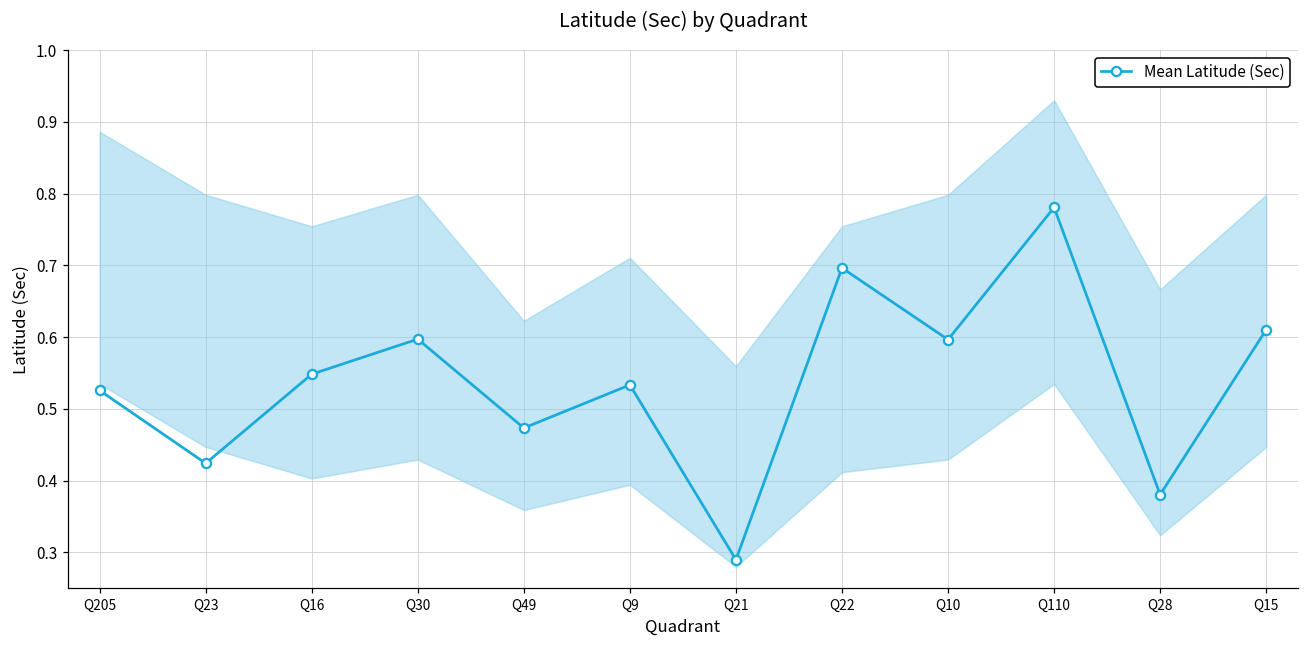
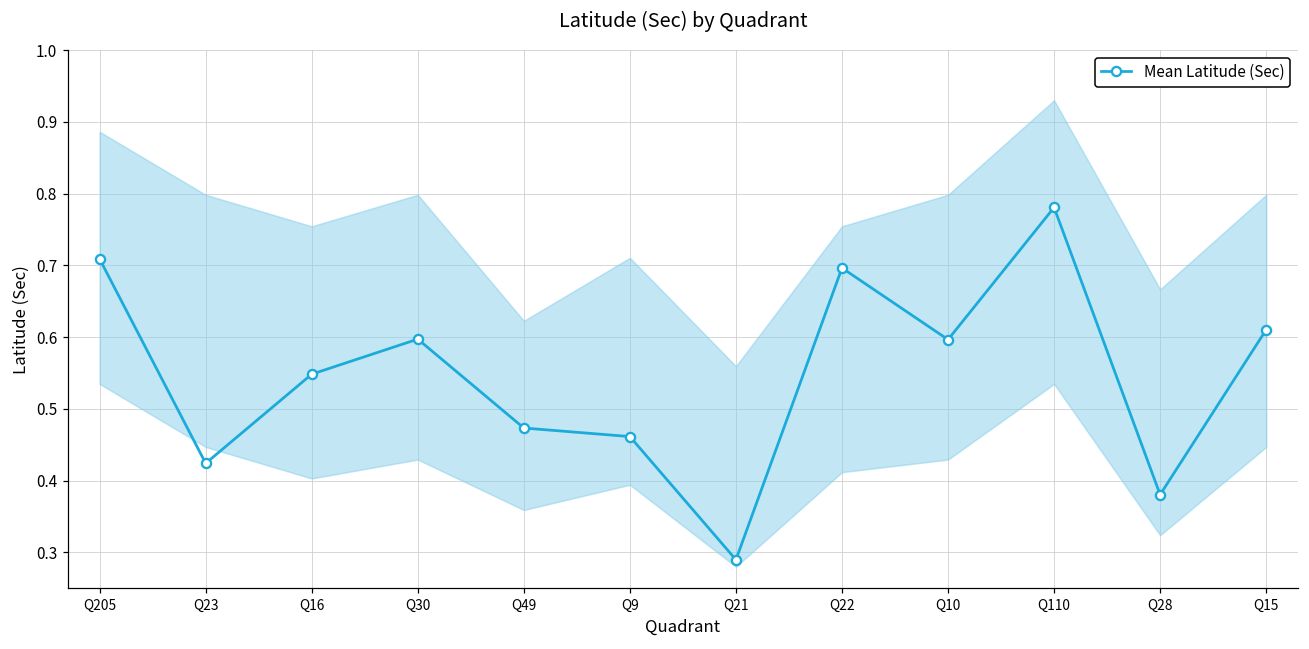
  {
    "Mean Latitude (Sec)": {
-     "Q205": 0.53,
+     "Q205": 0.71,
      "Q23": 0.42,
      "Q16": 0.55,
      "Q30": 0.60,
      "Q49": 0.47,
-     "Q9": 0.53,
+     "Q9": 0.46,
      "Q21": 0.29,
      "Q22": 0.70,
      "Q10": 0.60,
      "Q110": 0.78,
      "Q28": 0.38,
      "Q15": 0.61
    }
  }
